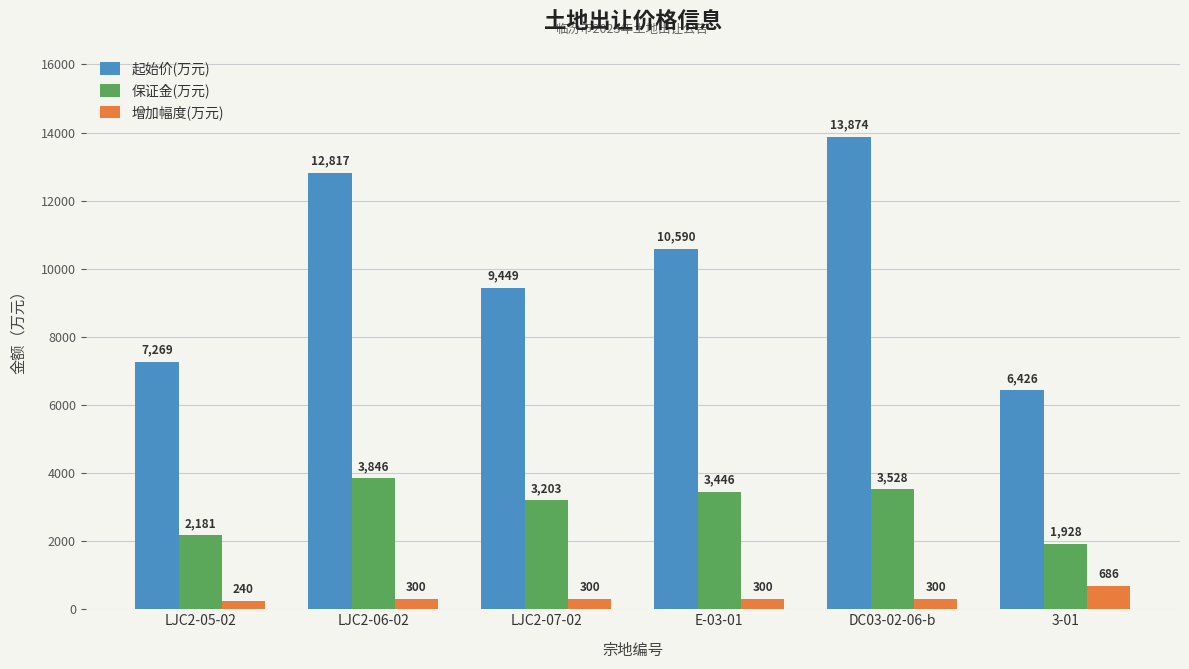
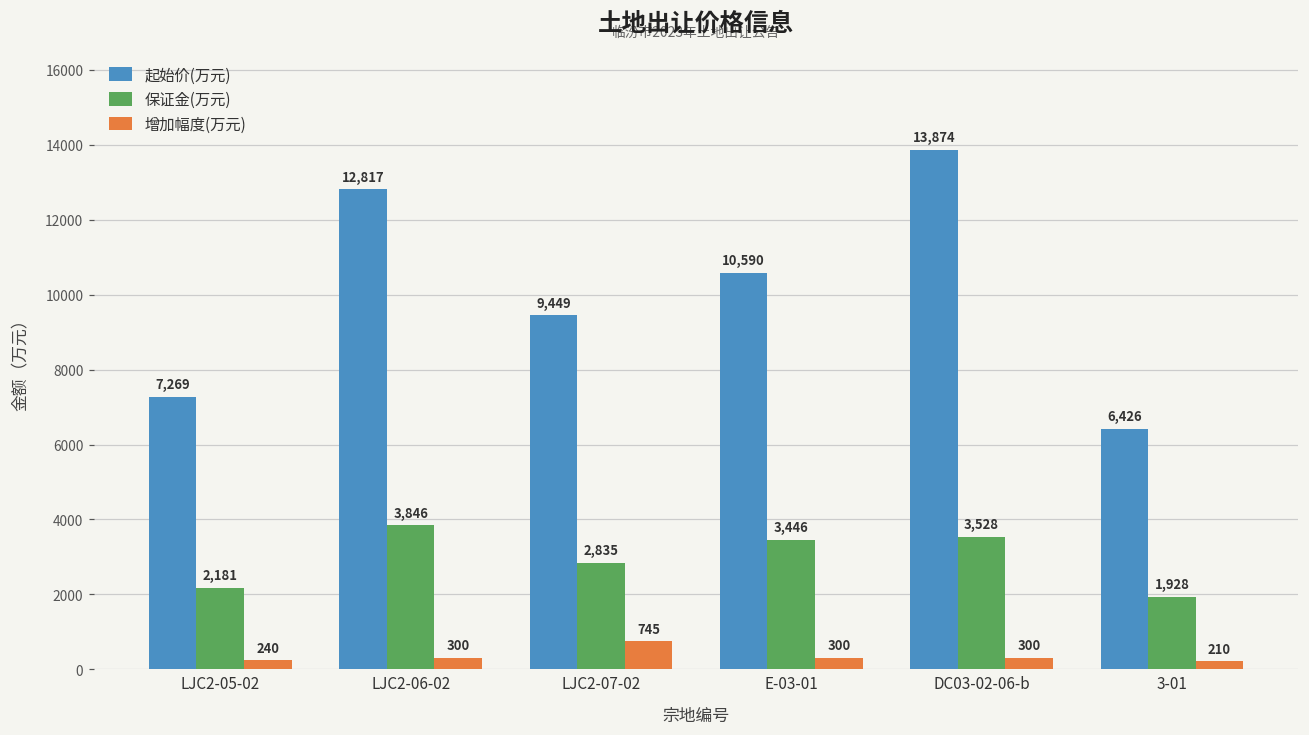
  {
    "起始价(万元)": {
      "LJC2-05-02": "7,269",
      "LJC2-06-02": "12,817",
      "LJC2-07-02": "9,449",
      "E-03-01": "10,590",
      "DC03-02-06-b": "13,874",
      "3-01": "6,426"
    },
    "保证金(万元)": {
      "LJC2-05-02": "2,181",
      "LJC2-06-02": "3,846",
-     "LJC2-07-02": "3,203",
+     "LJC2-07-02": "2,835",
      "E-03-01": "3,446",
      "DC03-02-06-b": "3,528",
      "3-01": "1,928"
    },
    "增加幅度(万元)": {
      "LJC2-05-02": "240",
      "LJC2-06-02": "300",
-     "LJC2-07-02": "300",
+     "LJC2-07-02": "745",
      "E-03-01": "300",
      "DC03-02-06-b": "300",
-     "3-01": "686"
+     "3-01": "210"
    }
  }
